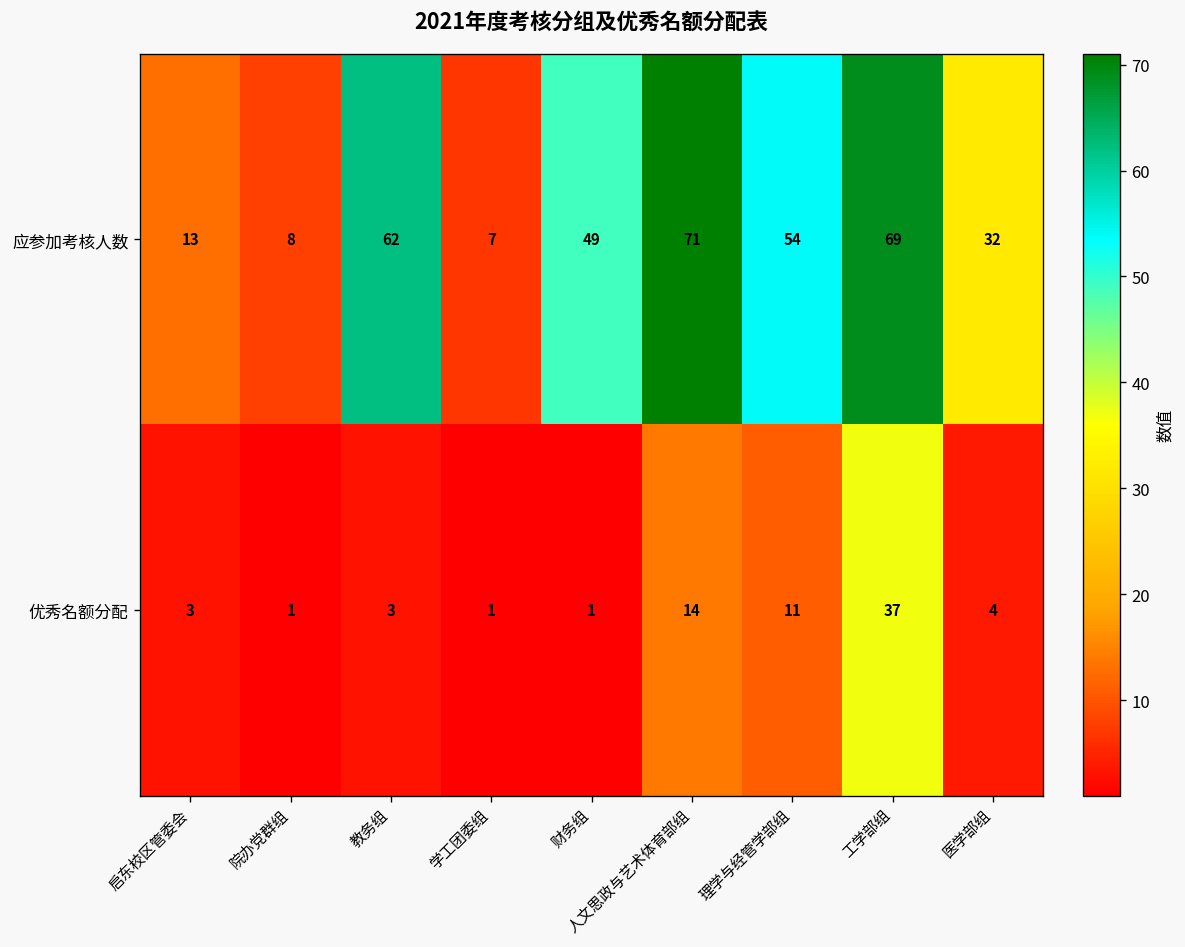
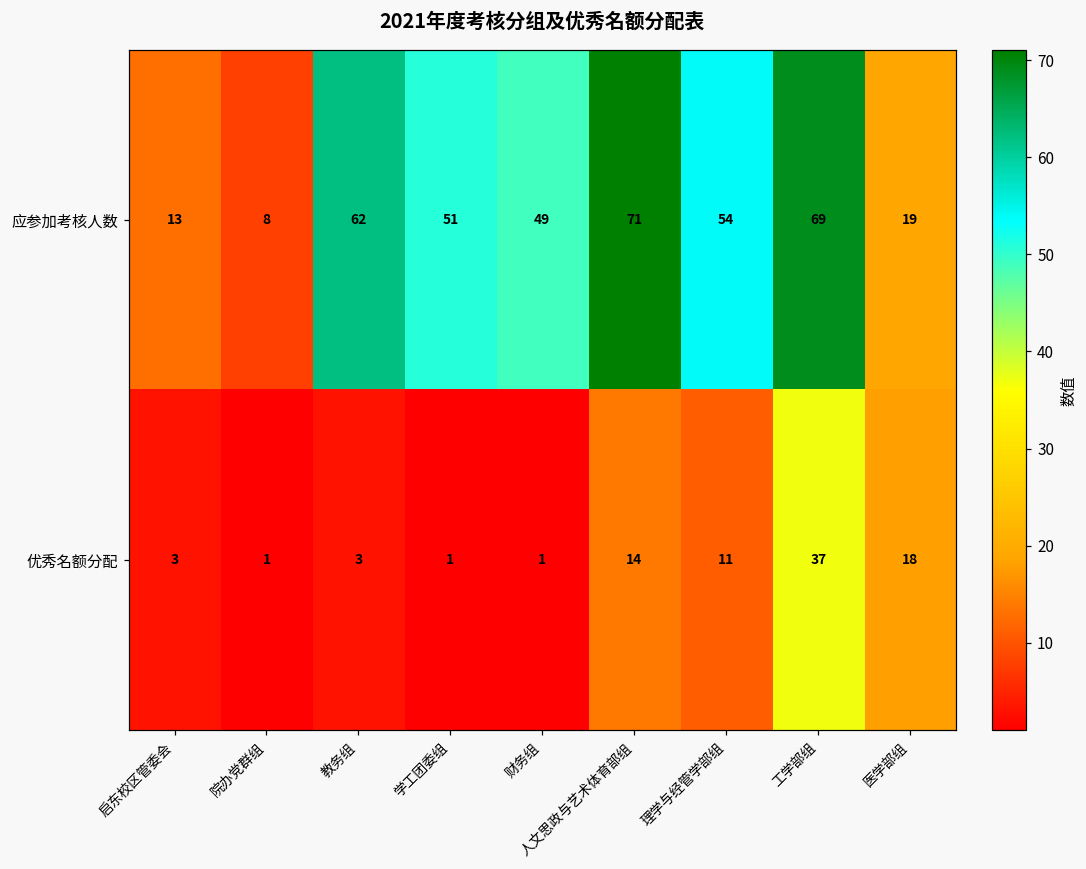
  {
    "应参加考核人数": {
      "启东校区管委会": 13,
      "院办党群组": 8,
      "教务组": 62,
-     "学工团委组": 7,
+     "学工团委组": 51,
      "财务组": 49,
      "人文思政与艺术体育部组": 71,
      "理学与经管学部组": 54,
      "工学部组": 69,
-     "医学部组": 32
+     "医学部组": 19
    },
    "优秀名额分配": {
      "启东校区管委会": 3,
      "院办党群组": 1,
      "教务组": 3,
      "学工团委组": 1,
      "财务组": 1,
      "人文思政与艺术体育部组": 14,
      "理学与经管学部组": 11,
      "工学部组": 37,
-     "医学部组": 4
+     "医学部组": 18
    }
  }
